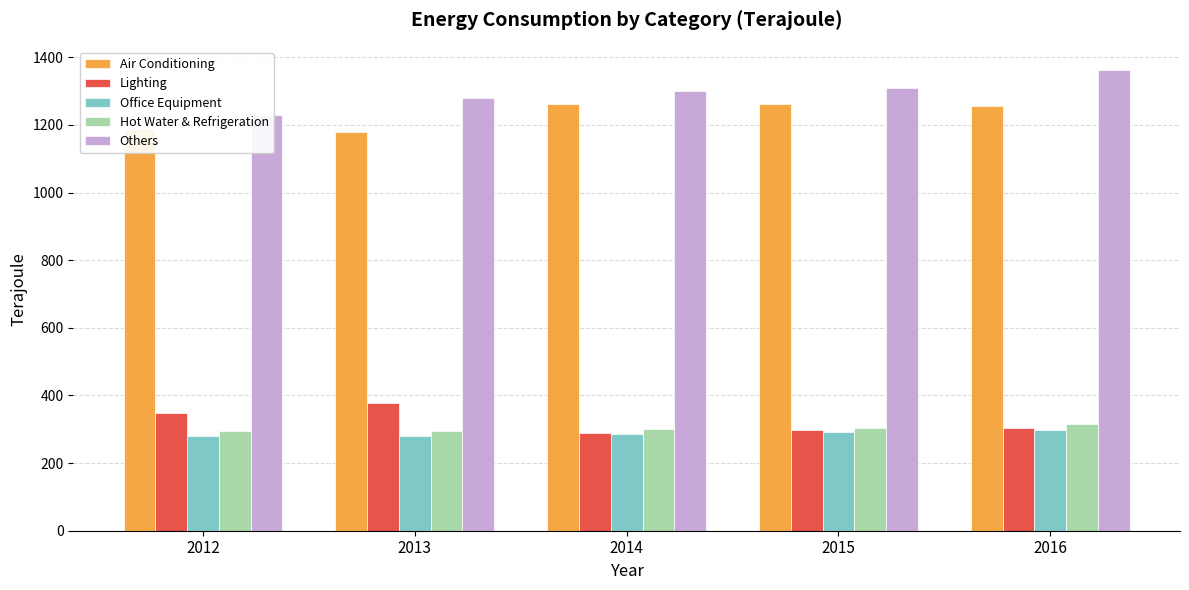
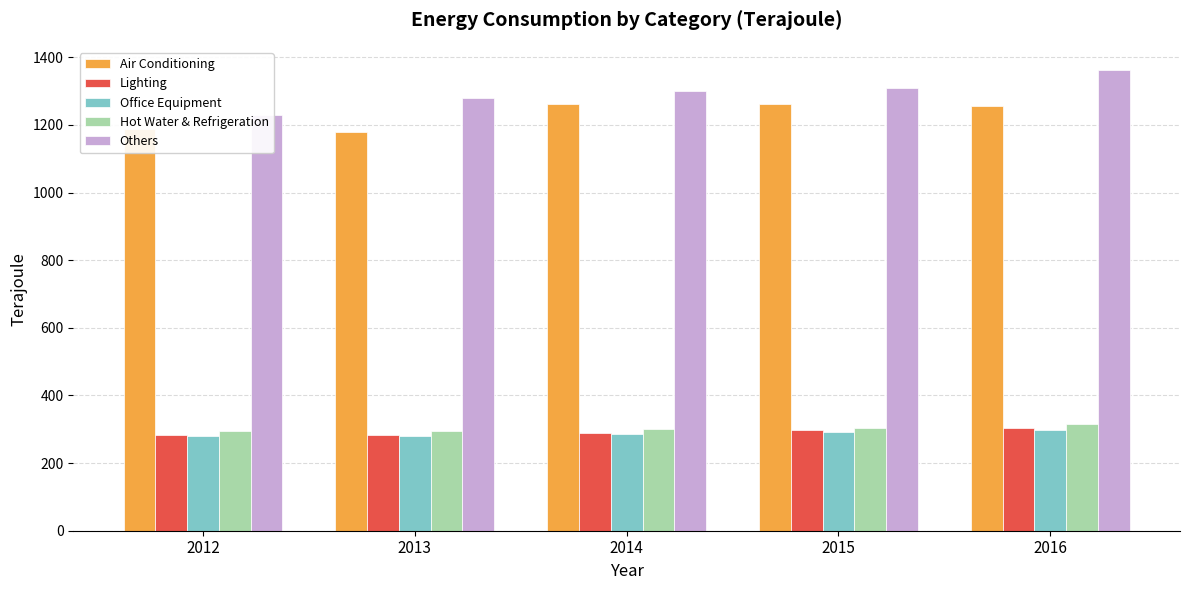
  {
    "Air Conditioning": {
      "2013": 1180,
      "2014": 1260,
      "2015": 1260,
      "2016": 1260
    },
    "Lighting": {
-     "2012": 350,
-     "2013": 380,
+     "2012": 280,
+     "2013": 280,
      "2014": 290,
      "2015": 300,
      "2016": 300
    },
    "Others": {
      "2013": 1280,
      "2014": 1300,
      "2015": 1310,
      "2016": 1360
    }
  }
